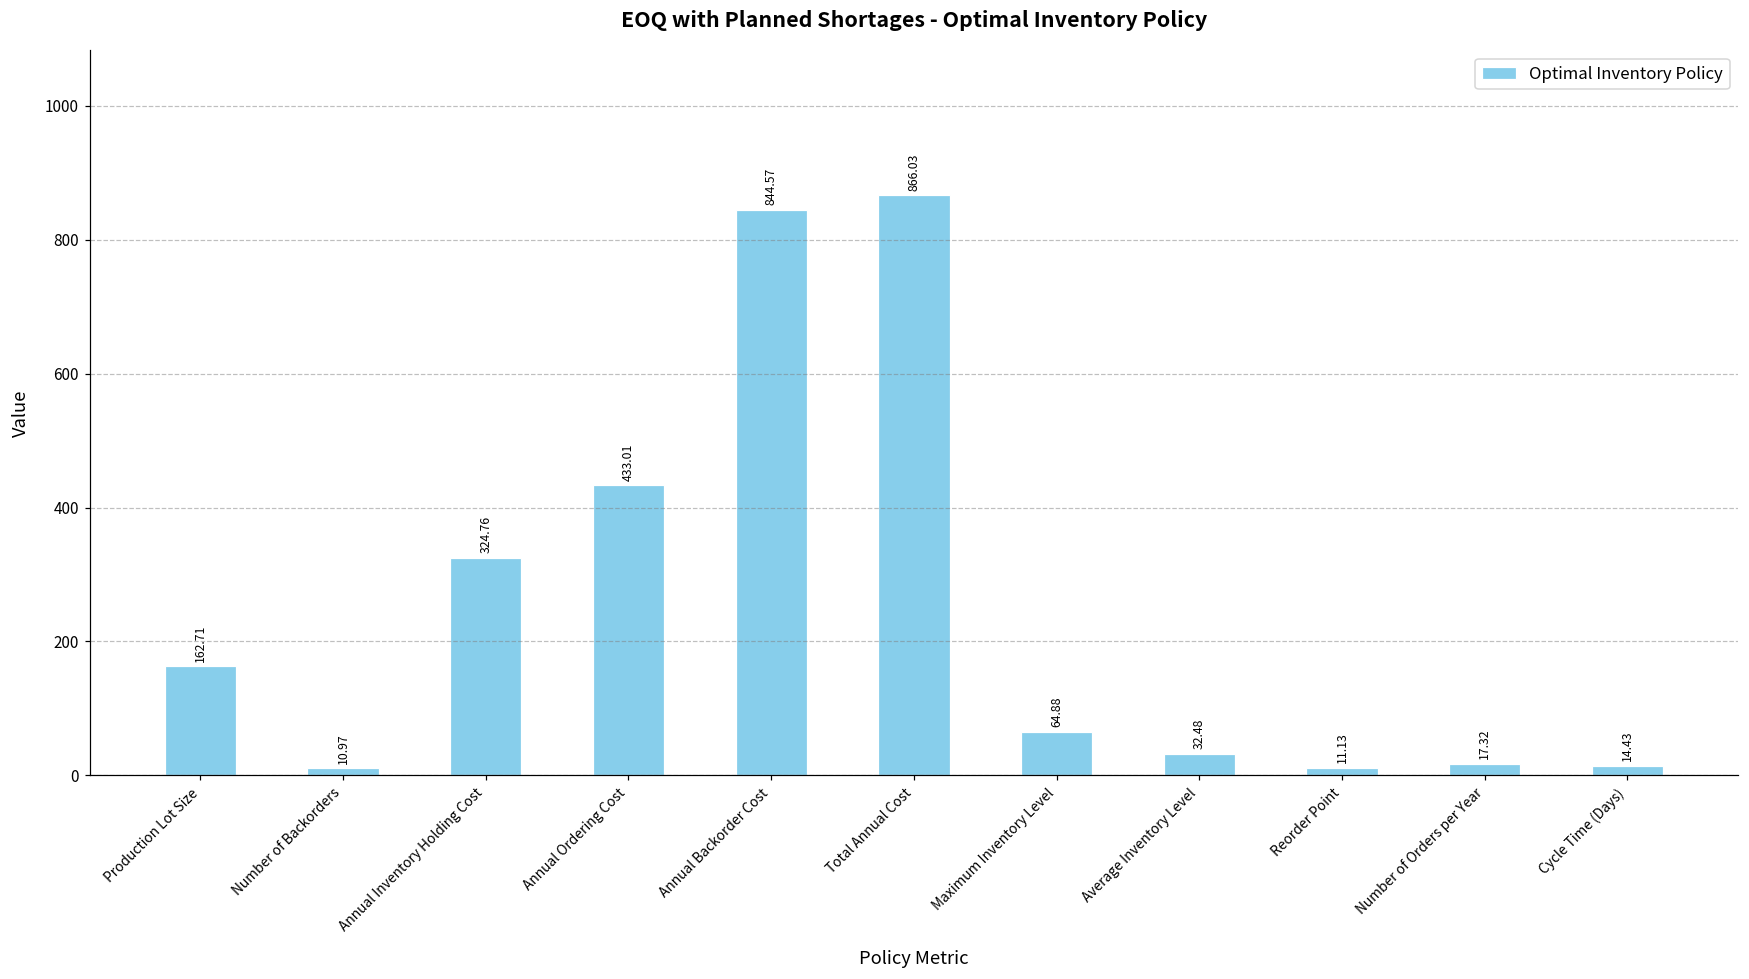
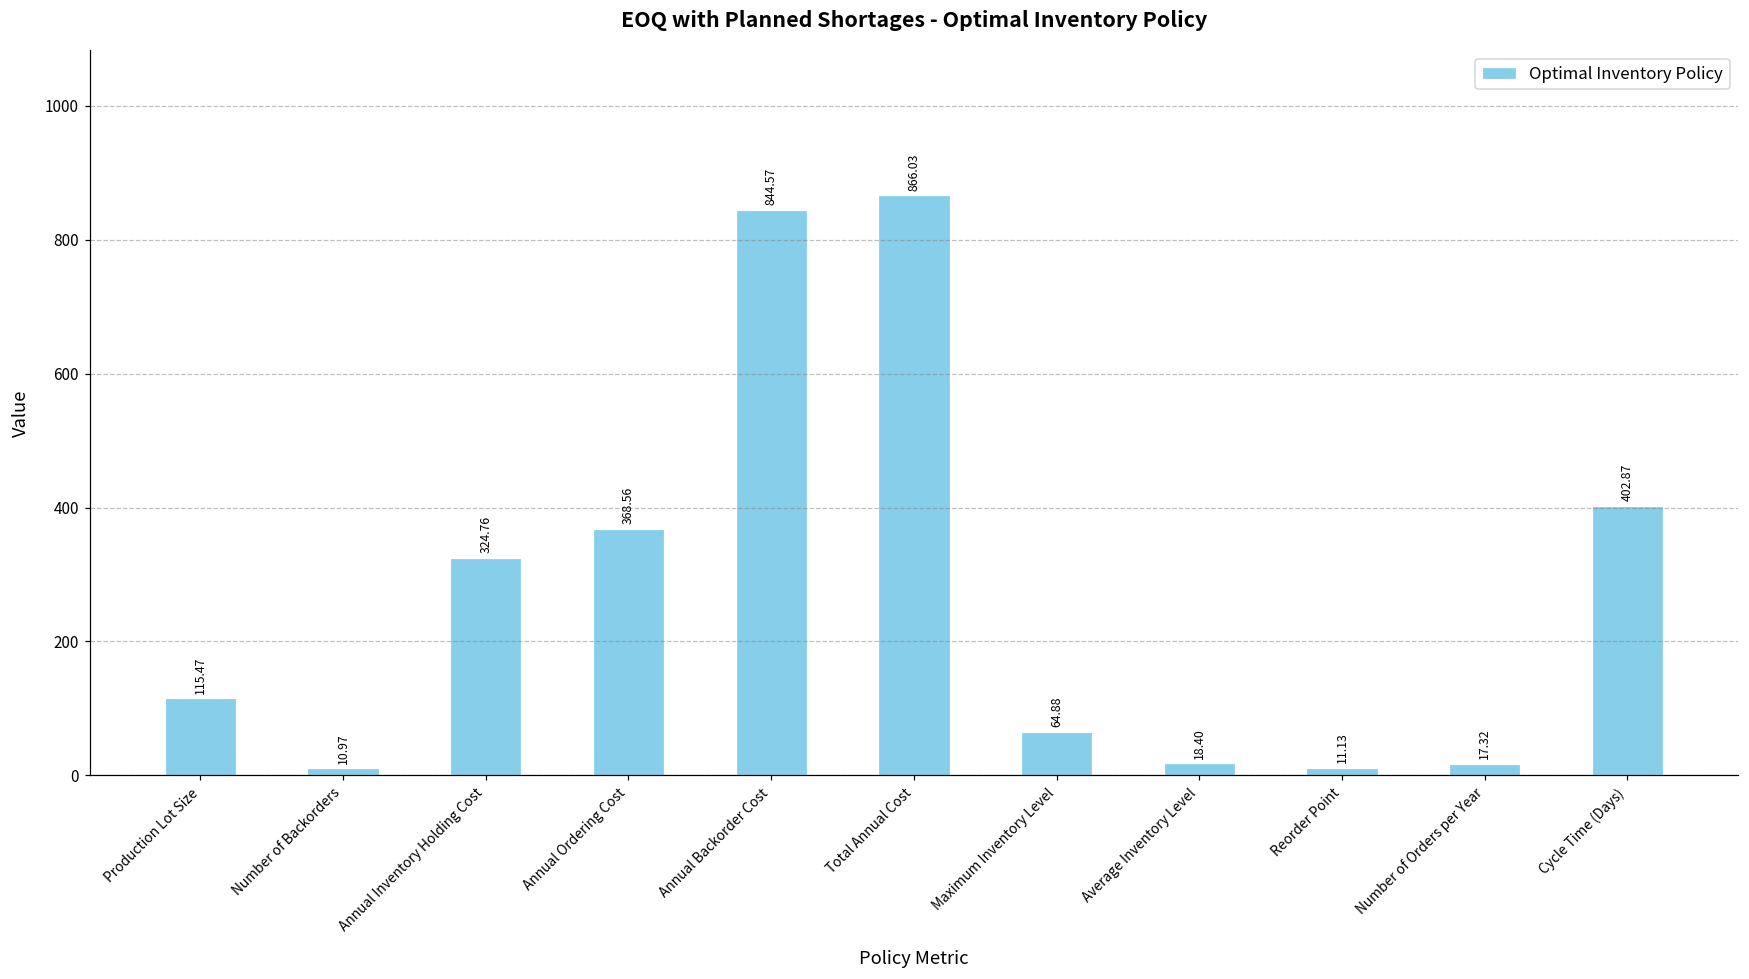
  {
-   "Production Lot Size": 162.71,
+   "Production Lot Size": 115.47,
    "Number of Backorders": 10.97,
    "Annual Inventory Holding Cost": 324.76,
-   "Annual Ordering Cost": 433.01,
+   "Annual Ordering Cost": 368.56,
    "Annual Backorder Cost": 844.57,
    "Total Annual Cost": 866.03,
    "Maximum Inventory Level": 64.88,
-   "Average Inventory Level": 32.48,
+   "Average Inventory Level": 18.40,
    "Reorder Point": 11.13,
    "Number of Orders per Year": 17.32,
-   "Cycle Time (Days)": 14.43
+   "Cycle Time (Days)": 402.87
  }
